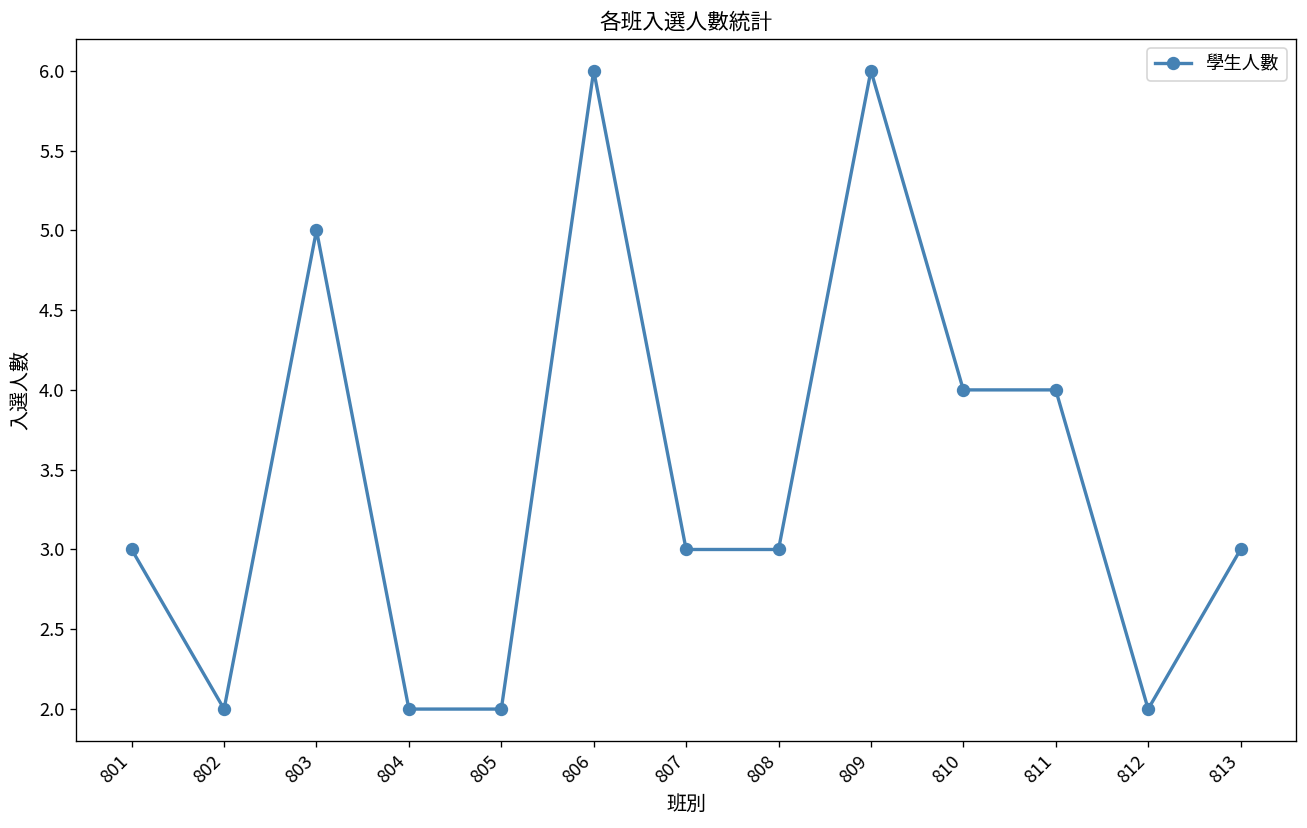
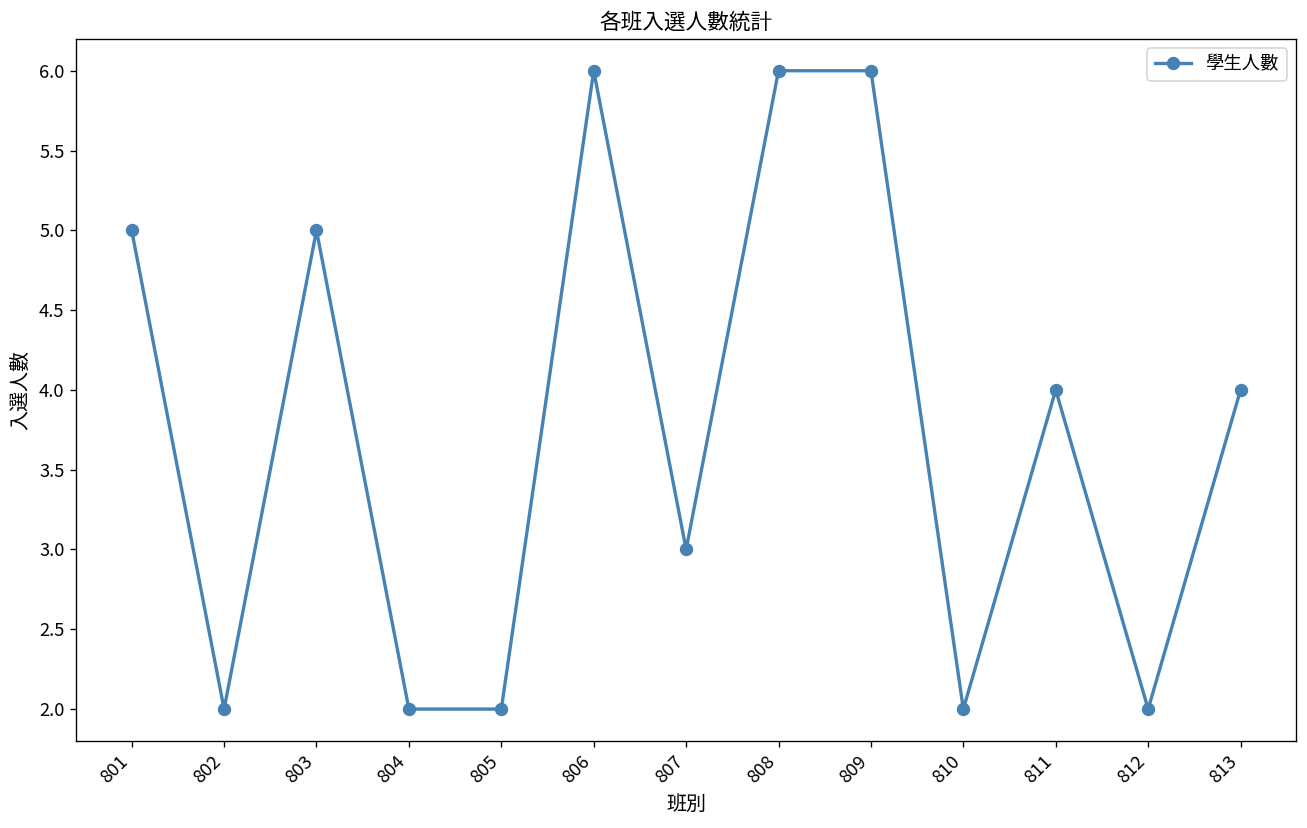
  {
-   "801": 3,
+   "801": 5,
    "802": 2,
    "803": 5,
    "804": 2,
    "805": 2,
    "806": 6,
    "807": 3,
-   "808": 3,
+   "808": 6,
    "809": 6,
-   "810": 4,
+   "810": 2,
    "811": 4,
    "812": 2,
-   "813": 3
+   "813": 4
  }
